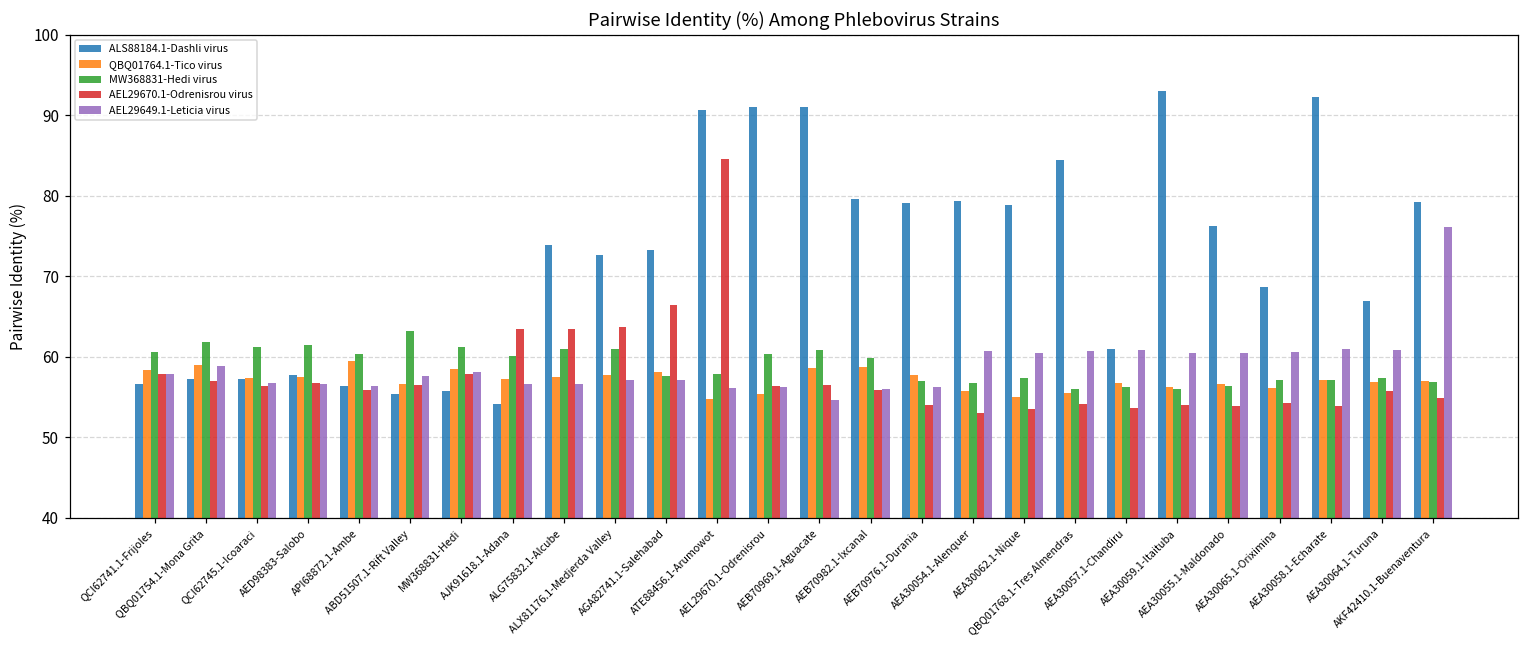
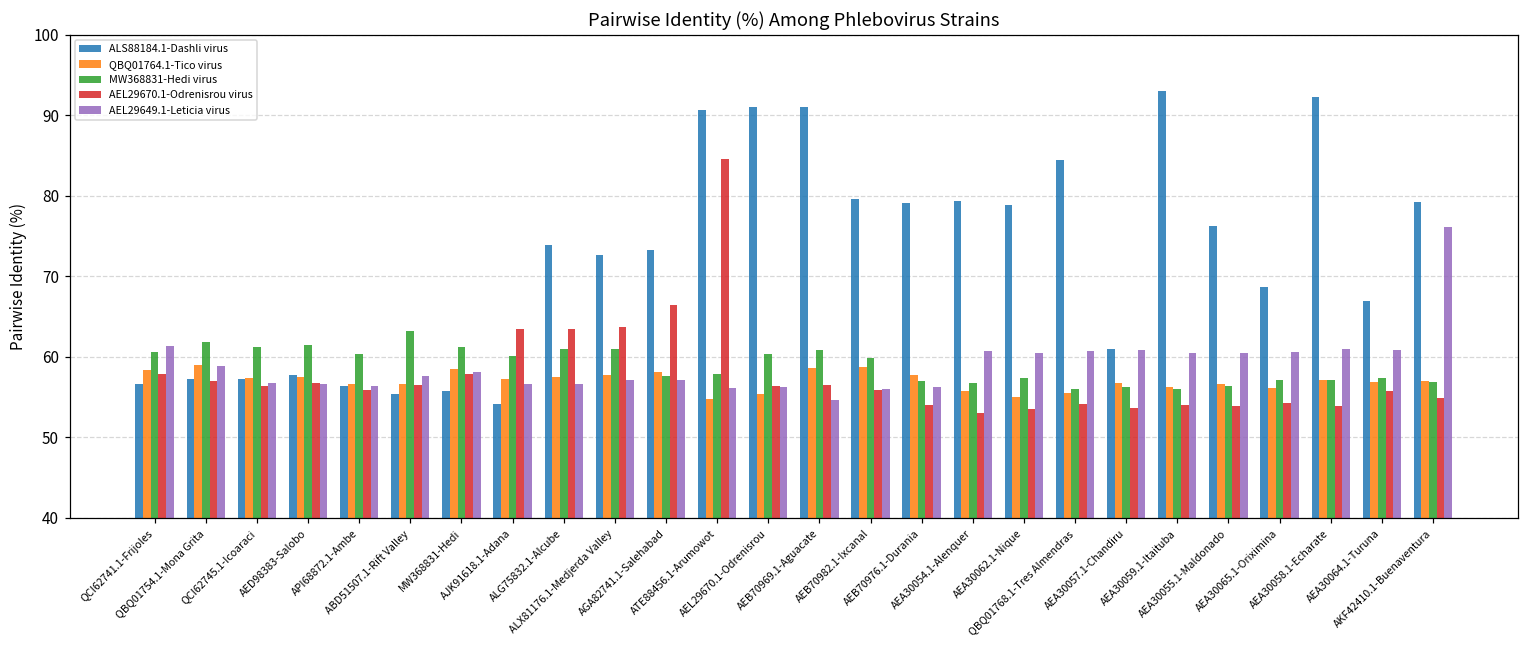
  {
    "ALS88184.1-Dashli virus": {
      "QCI62741.1-Frijoles": 57,
      "QBQ01754.1-Mona Grita": 57,
      "QCI62745.1-Icoaraci": 57,
      "AED98383-Salobo": 58,
      "API68872.1-Ambe": 56,
      "ABD51507.1-Rift Valley": 55,
      "MW368831-Hedi": 56,
      "AJK91618.1-Adana": 54,
      "ALG75832.1-Alcube": 74,
      "ALX81176.1-Medjerda Valley": 73,
      "AGA82741.1-Salehabad": 73,
      "ATE88456.1-Arumowot": 91,
      "AEL29670.1-Odrenisrou": 91,
      "AEB70969.1-Aguacate": 91,
      "AEB70982.1-Ixcanal": 80,
      "AEB70976.1-Durania": 79,
      "AEA30054.1-Alenquer": 79,
      "AEA30062.1-Nique": 79,
      "QBQ01768.1-Tres Almendras": 84,
      "AEA30057.1-Chandiru": 61,
      "AEA30059.1-Itaituba": 93,
      "AEA30055.1-Maldonado": 76,
      "AEA30065.1-Oriximina": 69,
      "AEA30058.1-Echarate": 92,
      "AEA30064.1-Turuna": 67,
      "AKF42410.1-Buenaventura": 79
    },
    "QBQ01764.1-Tico virus": {
      "QCI62741.1-Frijoles": 58,
      "QBQ01754.1-Mona Grita": 59,
      "QCI62745.1-Icoaraci": 57,
      "AED98383-Salobo": 57,
-     "API68872.1-Ambe": 60,
+     "API68872.1-Ambe": 57,
      "ABD51507.1-Rift Valley": 57,
      "MW368831-Hedi": 59,
      "AJK91618.1-Adana": 57,
      "ALG75832.1-Alcube": 57,
      "ALX81176.1-Medjerda Valley": 58,
      "AGA82741.1-Salehabad": 58,
      "ATE88456.1-Arumowot": 55,
      "AEL29670.1-Odrenisrou": 55,
      "AEB70969.1-Aguacate": 59,
      "AEB70982.1-Ixcanal": 59,
      "AEB70976.1-Durania": 58,
      "AEA30054.1-Alenquer": 56,
      "AEA30062.1-Nique": 55,
      "QBQ01768.1-Tres Almendras": 56,
      "AEA30057.1-Chandiru": 57,
      "AEA30059.1-Itaituba": 56,
      "AEA30055.1-Maldonado": 57,
      "AEA30065.1-Oriximina": 56,
      "AEA30058.1-Echarate": 57,
      "AEA30064.1-Turuna": 57,
      "AKF42410.1-Buenaventura": 57
    },
    "MW368831-Hedi virus": {
      "QCI62741.1-Frijoles": 61,
      "QBQ01754.1-Mona Grita": 62,
      "QCI62745.1-Icoaraci": 61,
      "AED98383-Salobo": 62,
      "API68872.1-Ambe": 60,
      "ABD51507.1-Rift Valley": 63,
      "MW368831-Hedi": 61,
      "AJK91618.1-Adana": 60,
      "ALG75832.1-Alcube": 61,
      "ALX81176.1-Medjerda Valley": 61,
      "AGA82741.1-Salehabad": 58,
      "ATE88456.1-Arumowot": 58,
      "AEL29670.1-Odrenisrou": 60,
      "AEB70969.1-Aguacate": 61,
      "AEB70982.1-Ixcanal": 60,
      "AEB70976.1-Durania": 57,
      "AEA30054.1-Alenquer": 57,
      "AEA30062.1-Nique": 57,
      "QBQ01768.1-Tres Almendras": 56,
      "AEA30057.1-Chandiru": 56,
      "AEA30059.1-Itaituba": 56,
      "AEA30055.1-Maldonado": 56,
      "AEA30065.1-Oriximina": 57,
      "AEA30058.1-Echarate": 57,
      "AEA30064.1-Turuna": 57,
      "AKF42410.1-Buenaventura": 57
    },
    "AEL29670.1-Odrenisrou virus": {
      "QCI62741.1-Frijoles": 58,
      "QBQ01754.1-Mona Grita": 57,
      "QCI62745.1-Icoaraci": 56,
      "AED98383-Salobo": 57,
      "API68872.1-Ambe": 56,
      "ABD51507.1-Rift Valley": 57,
      "MW368831-Hedi": 58,
      "AJK91618.1-Adana": 63,
      "ALG75832.1-Alcube": 63,
      "ALX81176.1-Medjerda Valley": 64,
      "AGA82741.1-Salehabad": 66,
      "ATE88456.1-Arumowot": 85,
      "AEL29670.1-Odrenisrou": 56,
      "AEB70969.1-Aguacate": 57,
      "AEB70982.1-Ixcanal": 56,
      "AEB70976.1-Durania": 54,
      "AEA30054.1-Alenquer": 53,
      "AEA30062.1-Nique": 54,
      "QBQ01768.1-Tres Almendras": 54,
      "AEA30057.1-Chandiru": 54,
      "AEA30059.1-Itaituba": 54,
      "AEA30055.1-Maldonado": 54,
      "AEA30065.1-Oriximina": 54,
      "AEA30058.1-Echarate": 54,
      "AEA30064.1-Turuna": 56,
      "AKF42410.1-Buenaventura": 55
    },
    "AEL29649.1-Leticia virus": {
-     "QCI62741.1-Frijoles": 58,
+     "QCI62741.1-Frijoles": 61,
      "QBQ01754.1-Mona Grita": 59,
      "QCI62745.1-Icoaraci": 57,
      "AED98383-Salobo": 57,
      "API68872.1-Ambe": 56,
      "ABD51507.1-Rift Valley": 58,
      "MW368831-Hedi": 58,
      "AJK91618.1-Adana": 57,
      "ALG75832.1-Alcube": 57,
      "ALX81176.1-Medjerda Valley": 57,
      "AGA82741.1-Salehabad": 57,
      "ATE88456.1-Arumowot": 56,
      "AEL29670.1-Odrenisrou": 56,
      "AEB70969.1-Aguacate": 55,
      "AEB70982.1-Ixcanal": 56,
      "AEB70976.1-Durania": 56,
      "AEA30054.1-Alenquer": 61,
      "AEA30062.1-Nique": 60,
      "QBQ01768.1-Tres Almendras": 61,
      "AEA30057.1-Chandiru": 61,
      "AEA30059.1-Itaituba": 61,
      "AEA30055.1-Maldonado": 61,
      "AEA30065.1-Oriximina": 61,
      "AEA30058.1-Echarate": 61,
      "AEA30064.1-Turuna": 61,
      "AKF42410.1-Buenaventura": 76
    }
  }
